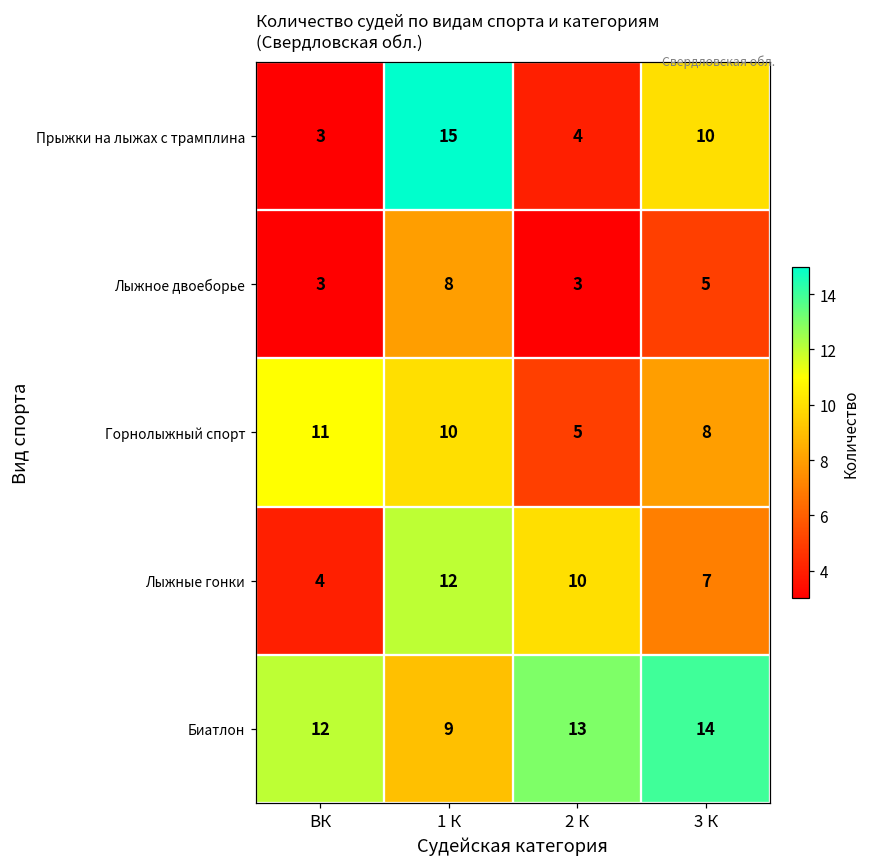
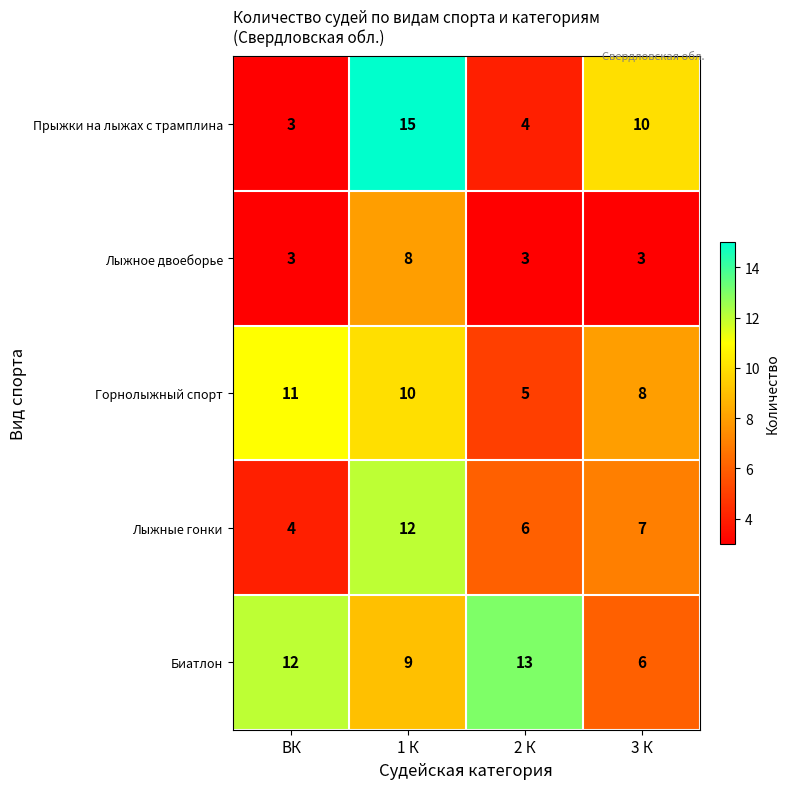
  {
    "Прыжки на лыжах с трамплина": {
      "ВК": 3,
      "1 К": 15,
      "2 К": 4,
      "3 К": 10
    },
    "Лыжное двоеборье": {
      "ВК": 3,
      "1 К": 8,
      "2 К": 3,
-     "3 К": 5
+     "3 К": 3
    },
    "Горнолыжный спорт": {
      "ВК": 11,
      "1 К": 10,
      "2 К": 5,
      "3 К": 8
    },
    "Лыжные гонки": {
      "ВК": 4,
      "1 К": 12,
-     "2 К": 10,
+     "2 К": 6,
      "3 К": 7
    },
    "Биатлон": {
      "ВК": 12,
      "1 К": 9,
      "2 К": 13,
-     "3 К": 14
+     "3 К": 6
    }
  }
